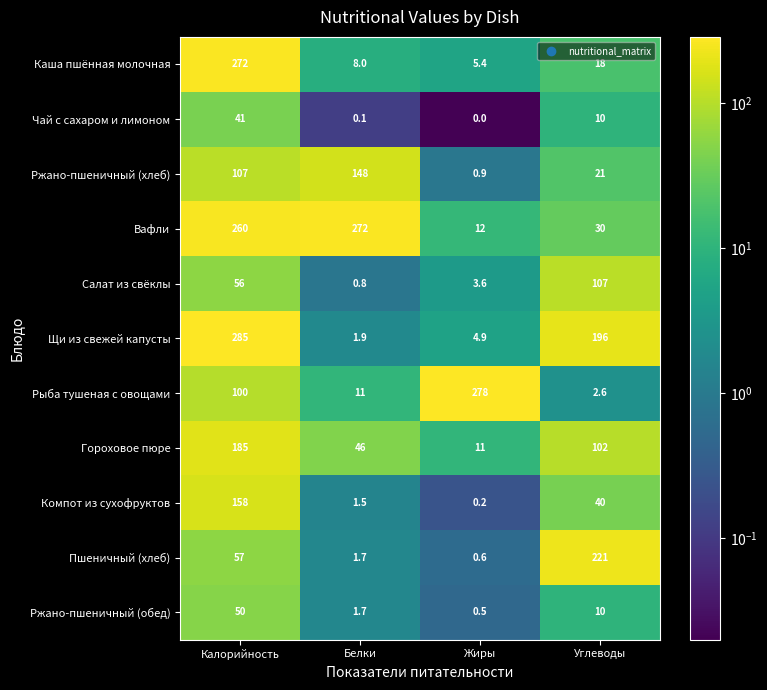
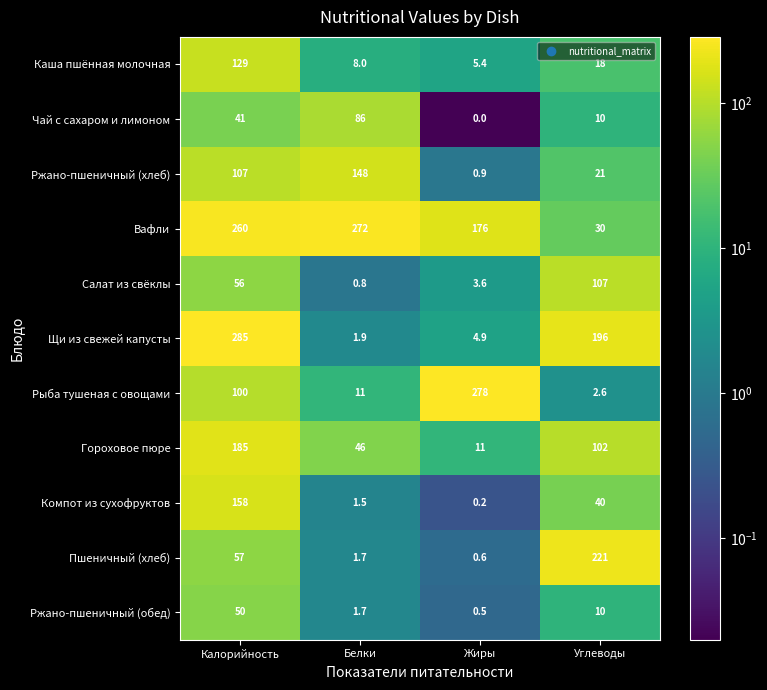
  {
    "Каша пшённая молочная": {
-     "Калорийность": 272,
+     "Калорийность": 129,
      "Белки": 8.0,
      "Жиры": 5.4
    },
    "Чай с сахаром и лимоном": {
      "Калорийность": 41,
-     "Белки": 0.1,
+     "Белки": 86,
      "Жиры": 0.0,
      "Углеводы": 10
    },
    "Ржано-пшеничный (хлеб)": {
      "Калорийность": 107,
      "Белки": 148,
      "Жиры": 0.9,
      "Углеводы": 21
    },
    "Вафли": {
      "Калорийность": 260,
      "Белки": 272,
-     "Жиры": 12,
+     "Жиры": 176,
      "Углеводы": 30
    },
    "Салат из свёклы": {
      "Калорийность": 56,
      "Белки": 0.8,
      "Жиры": 3.6,
      "Углеводы": 107
    },
    "Щи из свежей капусты": {
      "Калорийность": 285,
      "Белки": 1.9,
      "Жиры": 4.9,
      "Углеводы": 196
    },
    "Рыба тушеная с овощами": {
      "Калорийность": 100,
      "Белки": 11,
      "Жиры": 278,
      "Углеводы": 2.6
    },
    "Гороховое пюре": {
      "Калорийность": 185,
      "Белки": 46,
      "Жиры": 11,
      "Углеводы": 102
    },
    "Компот из сухофруктов": {
      "Калорийность": 158,
      "Белки": 1.5,
      "Жиры": 0.2,
      "Углеводы": 40
    },
    "Пшеничный (хлеб)": {
      "Калорийность": 57,
      "Белки": 1.7,
      "Жиры": 0.6,
      "Углеводы": 221
    },
    "Ржано-пшеничный (обед)": {
      "Калорийность": 50,
      "Белки": 1.7,
      "Жиры": 0.5,
      "Углеводы": 10
    }
  }
